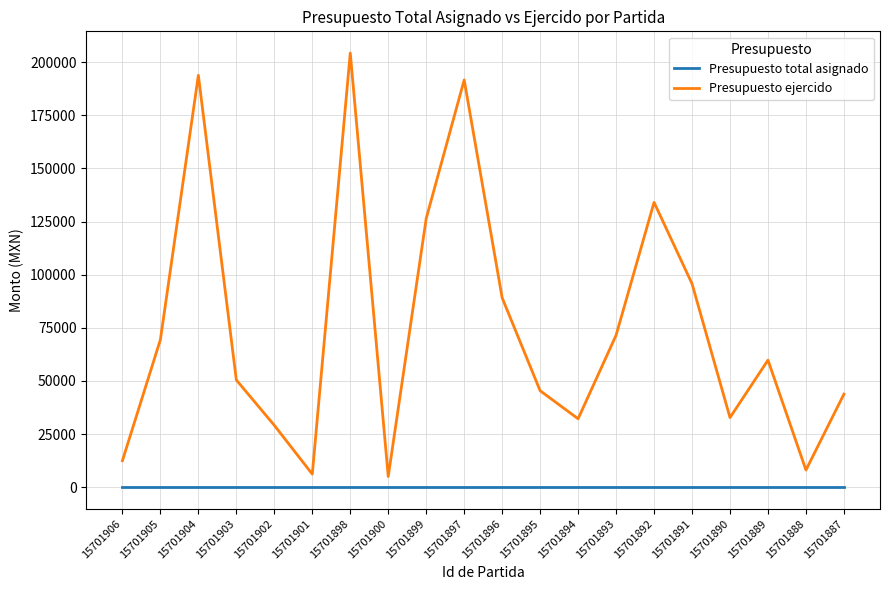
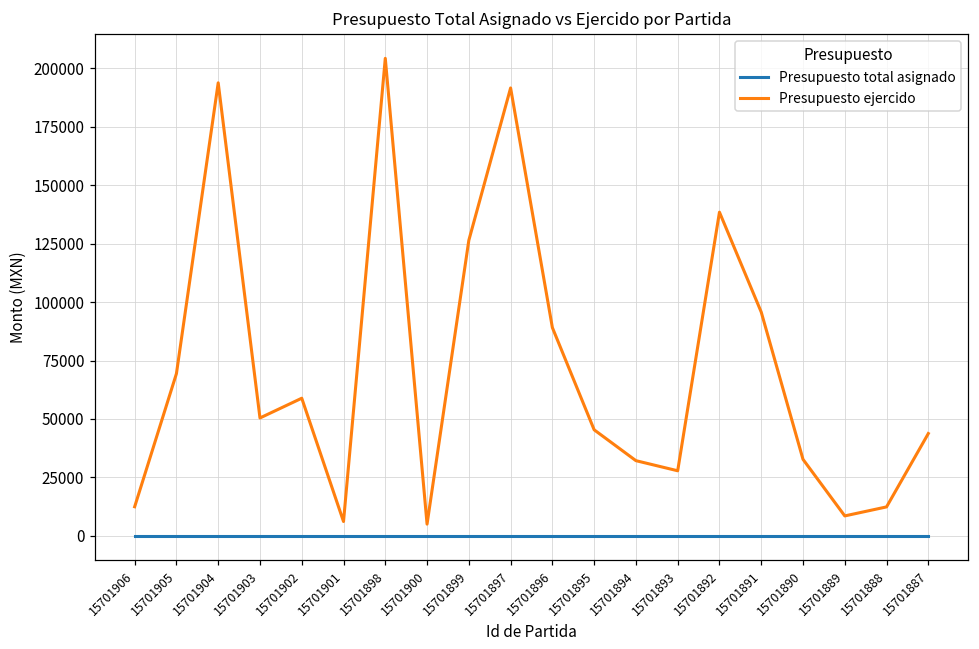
  {
    "Presupuesto total asignado": {
      "15701906": 0,
      "15701905": 0,
      "15701904": 0,
      "15701903": 0,
      "15701902": 0,
      "15701901": 0,
      "15701898": 0,
      "15701900": 0,
      "15701899": 0,
      "15701897": 0,
      "15701896": 0,
      "15701895": 0,
      "15701894": 0,
      "15701893": 0,
      "15701892": 0,
      "15701891": 0,
      "15701890": 0,
      "15701889": 0,
      "15701888": 0,
      "15701887": 0
    },
    "Presupuesto ejercido": {
      "15701906": 12000,
      "15701905": 69000,
      "15701904": 194000,
      "15701903": 50000,
-     "15701902": 29000,
+     "15701902": 59000,
      "15701901": 6000,
      "15701898": 204000,
      "15701900": 5000,
      "15701899": 126000,
      "15701897": 192000,
      "15701896": 89000,
      "15701895": 45000,
      "15701894": 32000,
-     "15701893": 71000,
-     "15701892": 134000,
+     "15701893": 28000,
+     "15701892": 139000,
      "15701891": 96000,
      "15701890": 33000,
-     "15701889": 60000,
-     "15701888": 8000,
+     "15701889": 9000,
+     "15701888": 12000,
      "15701887": 44000
    }
  }
